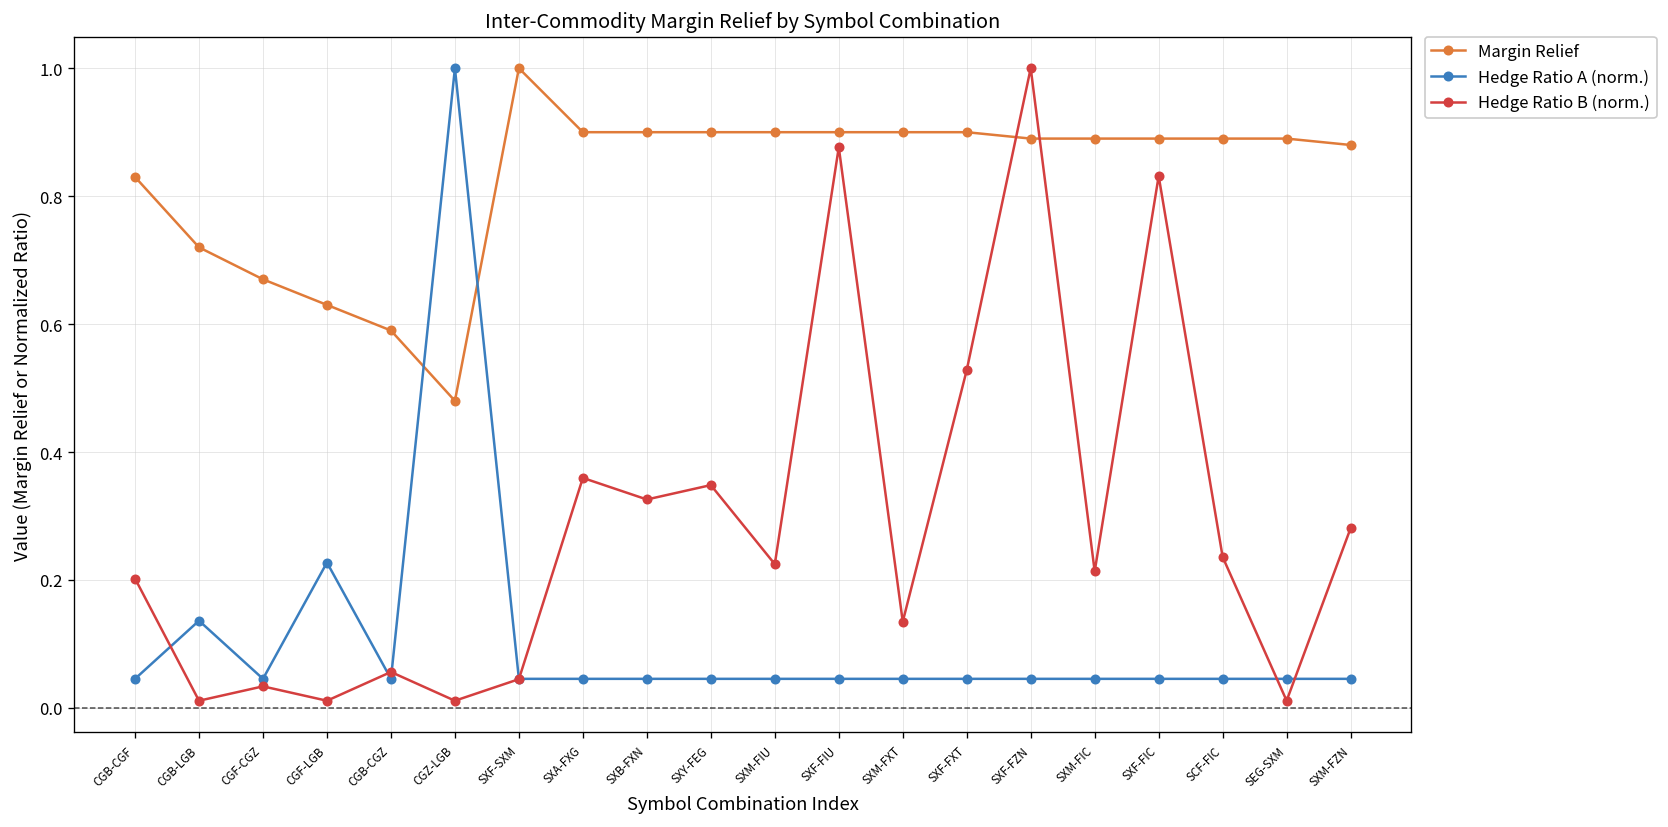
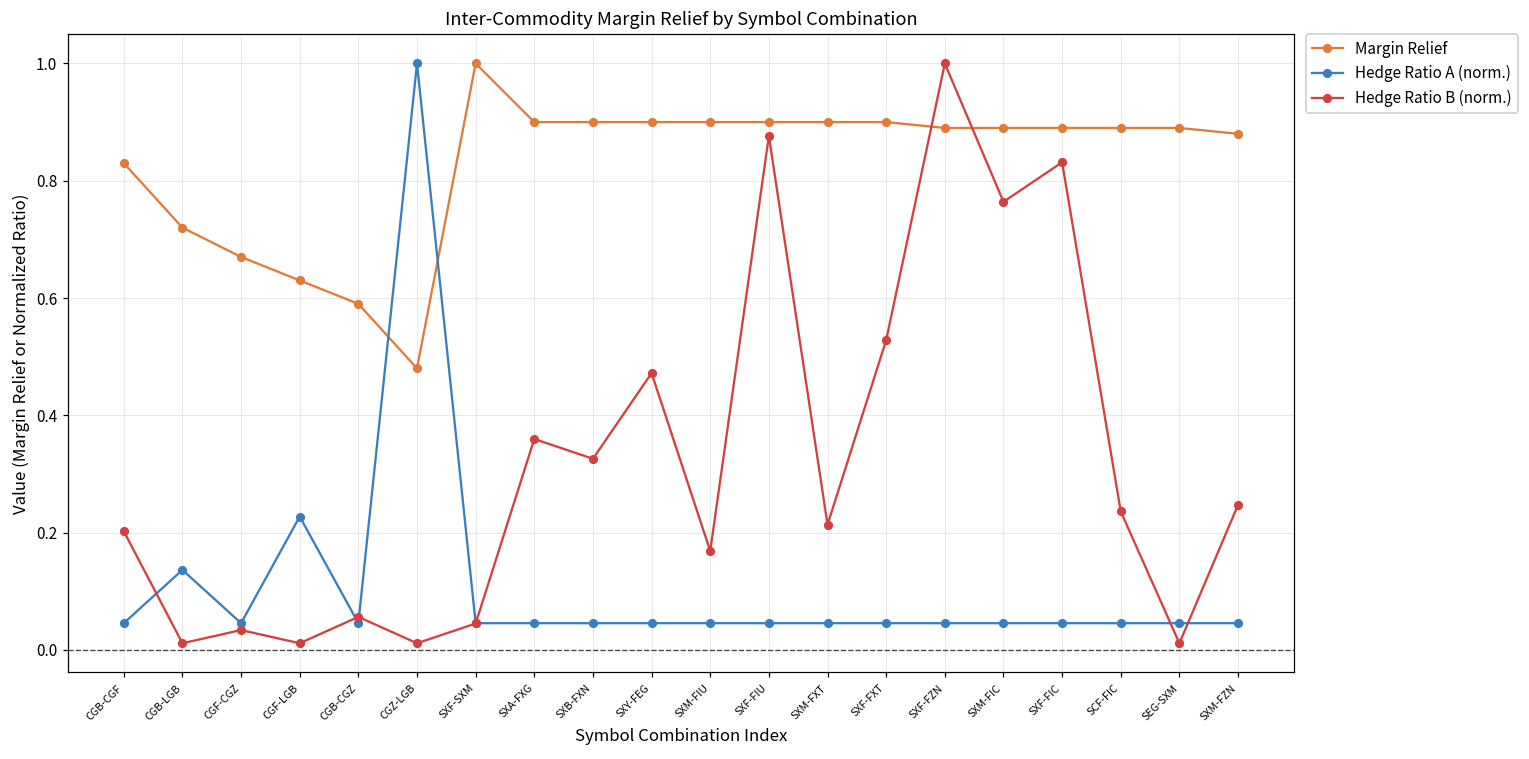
  {
    "Margin Relief": {
      "CGB-CGF": 0.83,
      "CGB-LGB": 0.72,
      "CGF-CGZ": 0.67,
      "CGF-LGB": 0.63,
      "CGB-CGZ": 0.59,
      "CGZ-LGB": 0.48,
      "SXF-SXM": 1.00,
      "SXA-FXG": 0.90,
      "SXB-FXN": 0.90,
      "SXY-FEG": 0.90,
      "SXM-FIU": 0.90,
      "SXF-FIU": 0.90,
      "SXM-FXT": 0.90,
      "SXF-FXT": 0.90,
      "SXF-FZN": 0.89,
      "SXM-FIC": 0.89,
      "SXF-FIC": 0.89,
      "SCF-FIC": 0.89,
      "SEG-SXM": 0.89,
      "SXM-FZN": 0.88
    },
    "Hedge Ratio A (norm.)": {
      "CGB-CGF": 0.05,
      "CGB-LGB": 0.14,
      "CGF-CGZ": 0.05,
      "CGF-LGB": 0.23,
      "CGB-CGZ": 0.05,
      "CGZ-LGB": 1.00,
      "SXA-FXG": 0.05,
      "SXB-FXN": 0.05,
      "SXY-FEG": 0.05,
      "SXM-FIU": 0.05,
      "SXF-FIU": 0.05,
      "SXM-FXT": 0.05,
      "SXF-FXT": 0.05,
      "SXF-FZN": 0.05,
      "SXM-FIC": 0.05,
      "SXF-FIC": 0.05,
      "SCF-FIC": 0.05,
      "SEG-SXM": 0.05,
      "SXM-FZN": 0.05
    },
    "Hedge Ratio B (norm.)": {
      "CGB-CGF": 0.20,
      "CGB-LGB": 0.01,
      "CGF-CGZ": 0.03,
      "CGF-LGB": 0.01,
      "CGB-CGZ": 0.06,
      "CGZ-LGB": 0.01,
      "SXA-FXG": 0.36,
      "SXB-FXN": 0.33,
-     "SXY-FEG": 0.35,
-     "SXM-FIU": 0.22,
+     "SXY-FEG": 0.47,
+     "SXM-FIU": 0.17,
      "SXF-FIU": 0.88,
-     "SXM-FXT": 0.13,
+     "SXM-FXT": 0.21,
      "SXF-FXT": 0.53,
      "SXF-FZN": 1.00,
-     "SXM-FIC": 0.21,
+     "SXM-FIC": 0.76,
      "SXF-FIC": 0.83,
      "SCF-FIC": 0.24,
      "SEG-SXM": 0.01,
-     "SXM-FZN": 0.28
+     "SXM-FZN": 0.25
    }
  }
